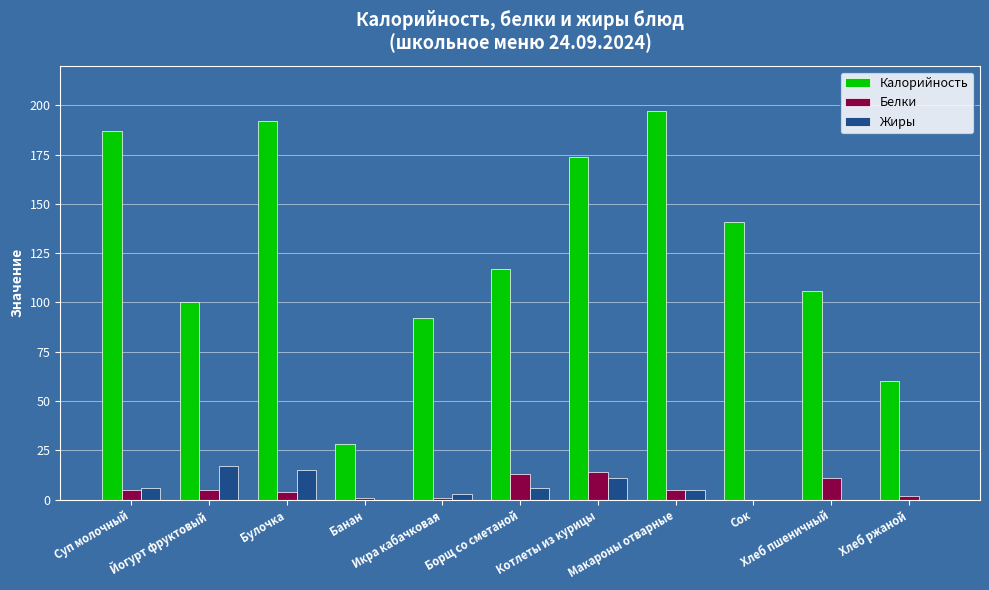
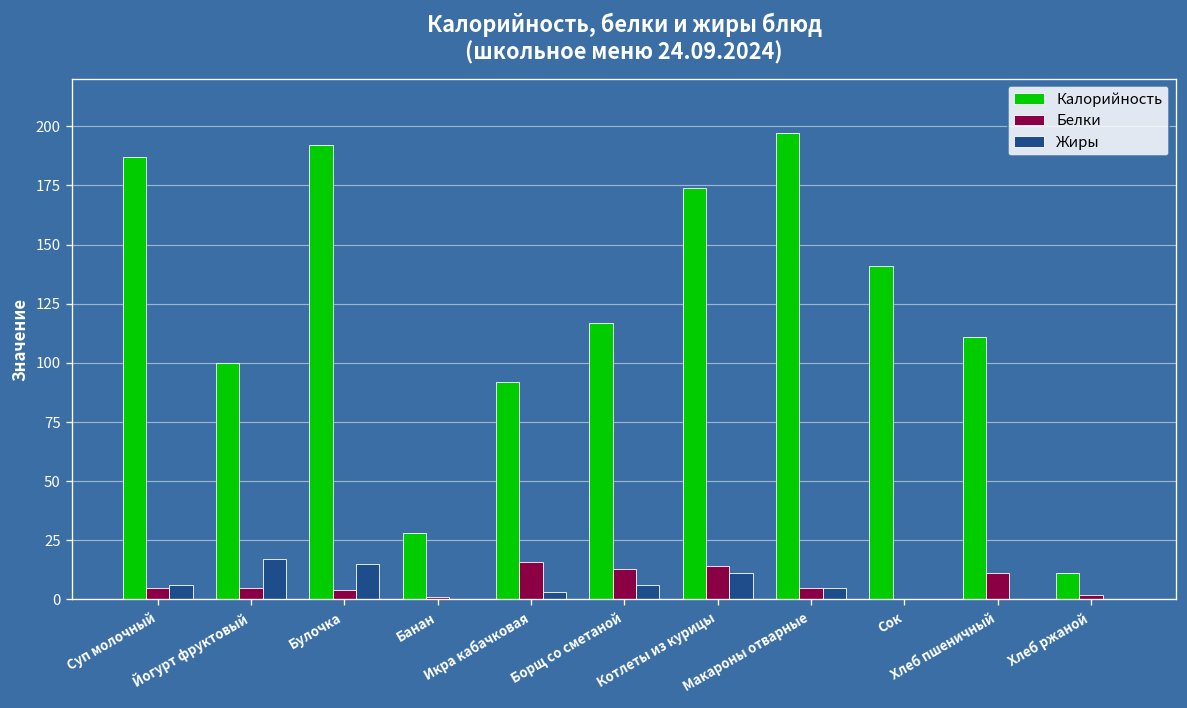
  {
    "Калорийность": {
      "Суп молочный": 187,
      "Йогурт фруктовый": 100,
      "Булочка": 192,
      "Банан": 28,
      "Икра кабачковая": 92,
      "Борщ со сметаной": 117,
      "Котлеты из курицы": 174,
      "Макароны отварные": 197,
      "Сок": 141,
-     "Хлеб пшеничный": 106,
-     "Хлеб ржаной": 60
+     "Хлеб пшеничный": 111,
+     "Хлеб ржаной": 11
    },
    "Белки": {
      "Суп молочный": 5,
      "Йогурт фруктовый": 5,
      "Булочка": 4,
-     "Икра кабачковая": 1,
+     "Икра кабачковая": 16,
      "Борщ со сметаной": 13,
      "Котлеты из курицы": 14,
      "Макароны отварные": 5,
      "Сок": 0,
      "Хлеб пшеничный": 11,
      "Хлеб ржаной": 2
    },
    "Жиры": {
      "Суп молочный": 6,
      "Йогурт фруктовый": 17,
      "Булочка": 15,
      "Банан": 0,
      "Икра кабачковая": 3,
      "Борщ со сметаной": 6,
      "Котлеты из курицы": 11,
      "Макароны отварные": 5,
      "Сок": 0,
      "Хлеб пшеничный": 0,
      "Хлеб ржаной": 0
    }
  }
